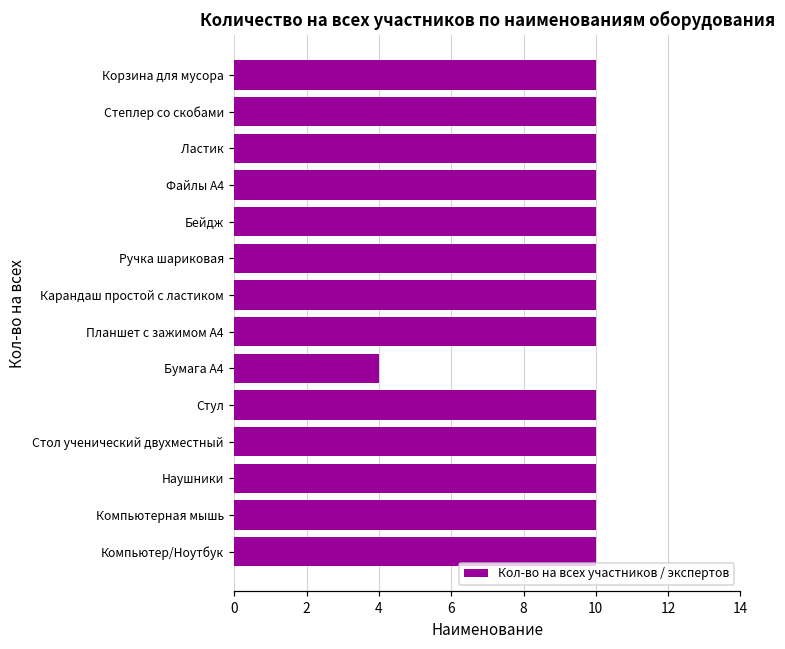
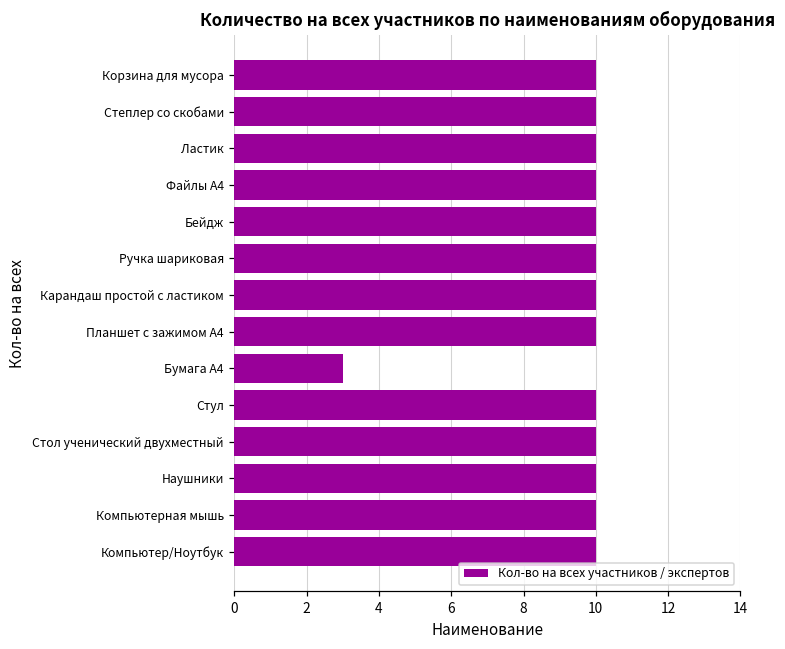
  {
    "Корзина для мусора": 10,
    "Степлер со скобами": 10,
    "Ластик": 10,
    "Файлы А4": 10,
    "Бейдж": 10,
    "Ручка шариковая": 10,
    "Карандаш простой с ластиком": 10,
    "Планшет с зажимом А4": 10,
-   "Бумага А4": 4,
+   "Бумага А4": 3,
    "Стул": 10,
    "Стол ученический двухместный": 10,
    "Наушники": 10,
    "Компьютерная мышь": 10,
    "Компьютер/Ноутбук": 10
  }
